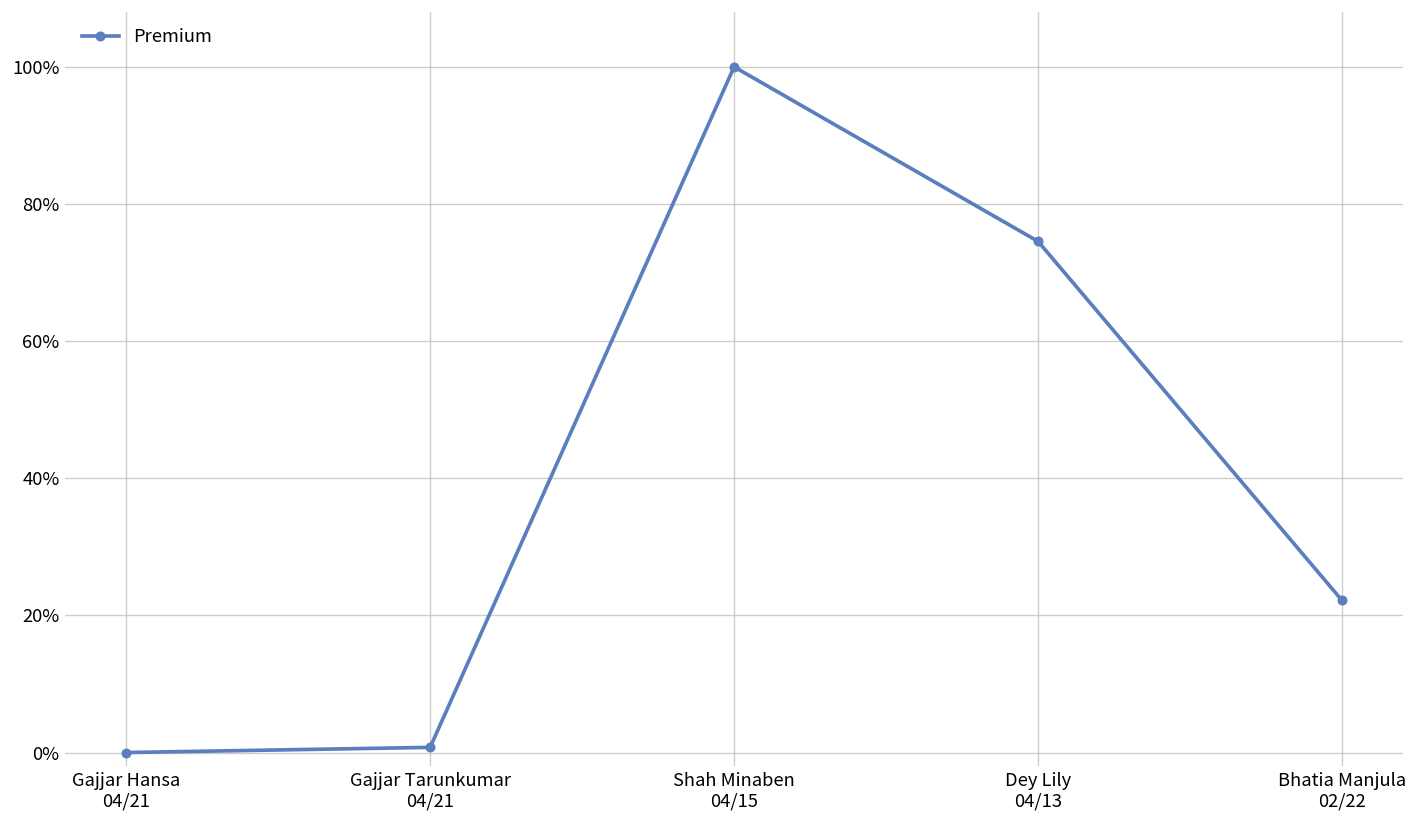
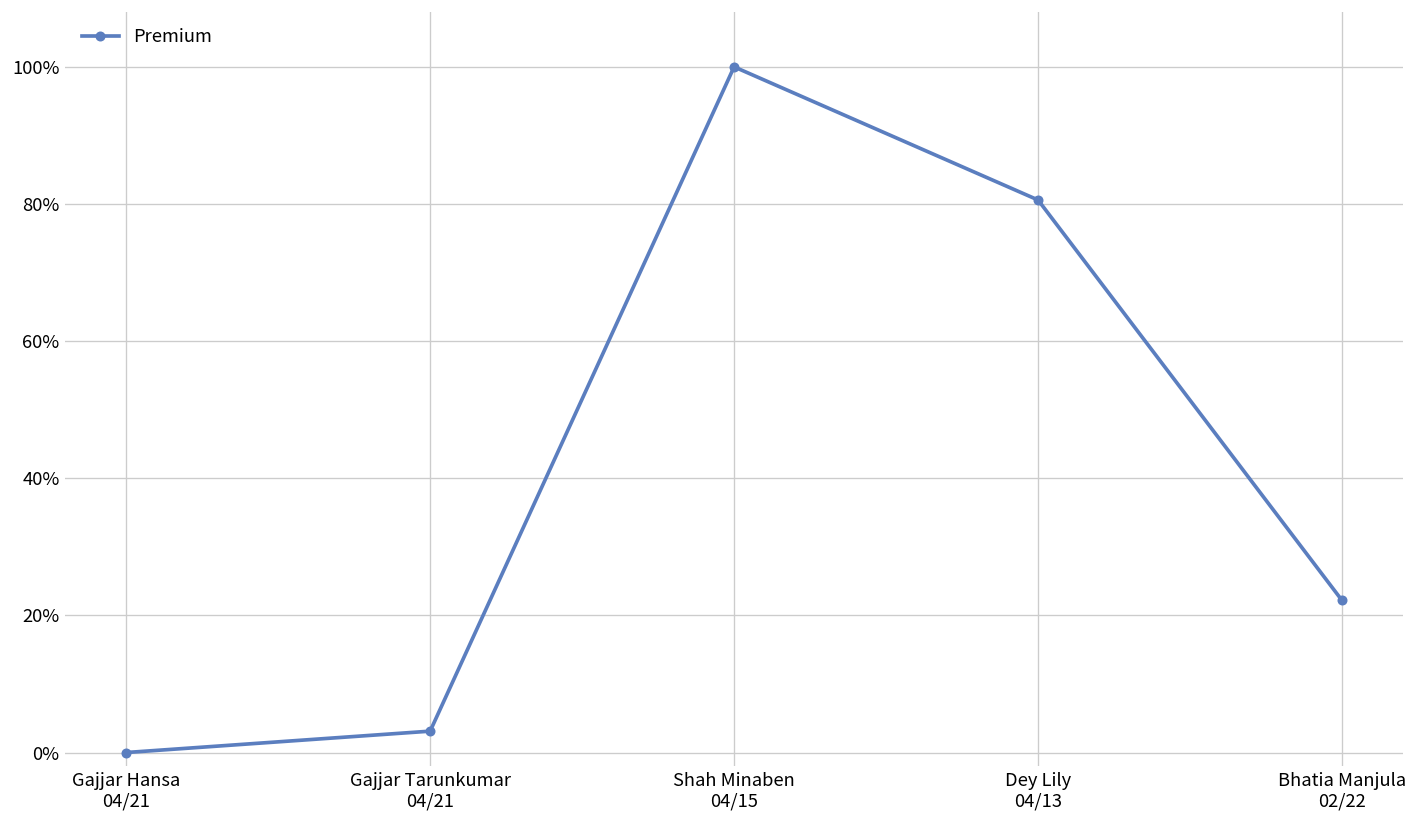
  {
    "Gajjar Hansa 04/21": "0%",
-   "Gajjar Tarunkumar 04/21": "1%",
+   "Gajjar Tarunkumar 04/21": "3%",
    "Shah Minaben 04/15": "100%",
-   "Dey Lily 04/13": "75%",
+   "Dey Lily 04/13": "81%",
    "Bhatia Manjula 02/22": "22%"
  }
